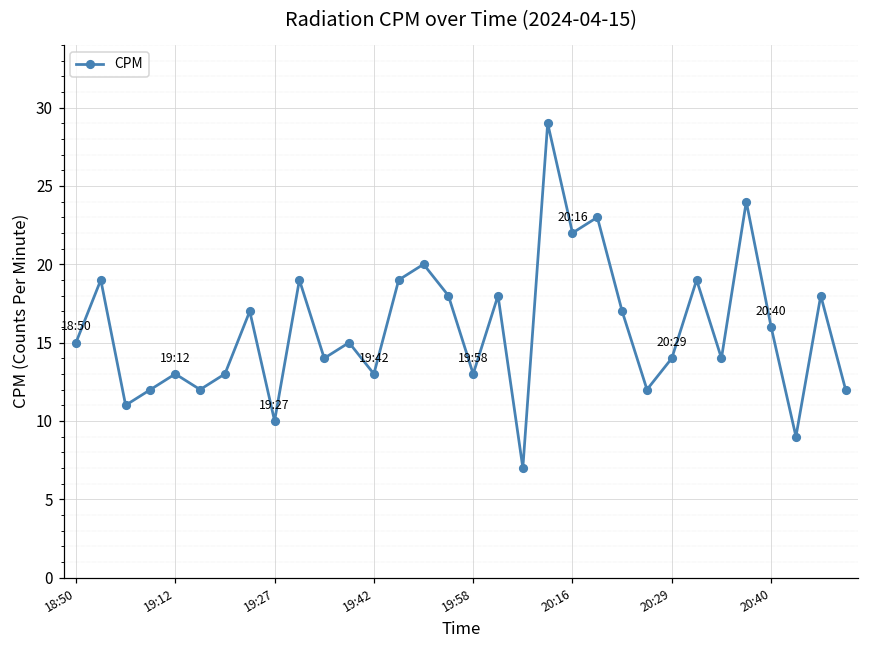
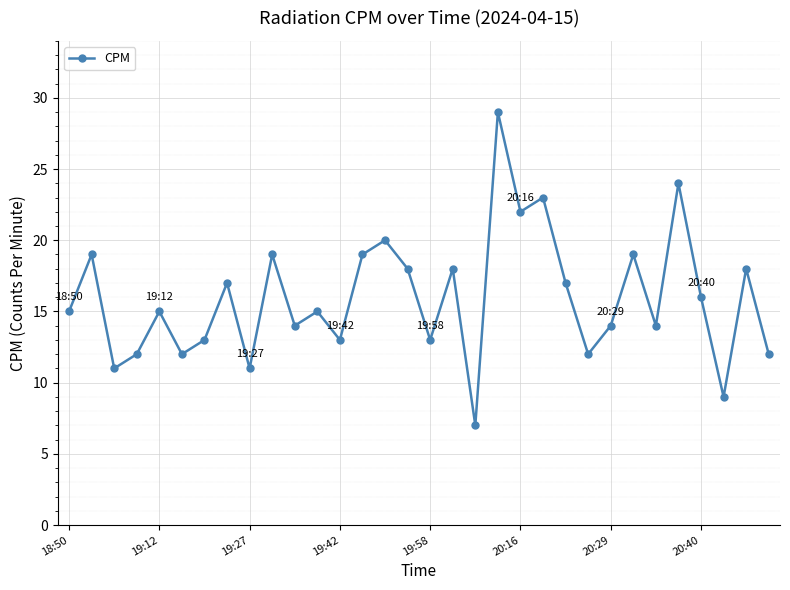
  {
-   "19:12": 13,
-   "19:27": 10
+   "19:12": 15,
+   "19:27": 11
  }
